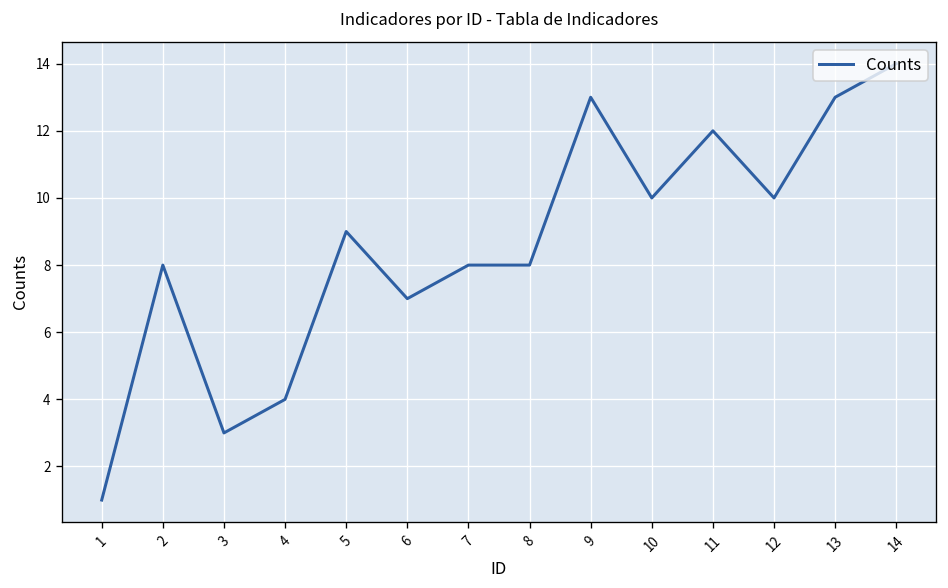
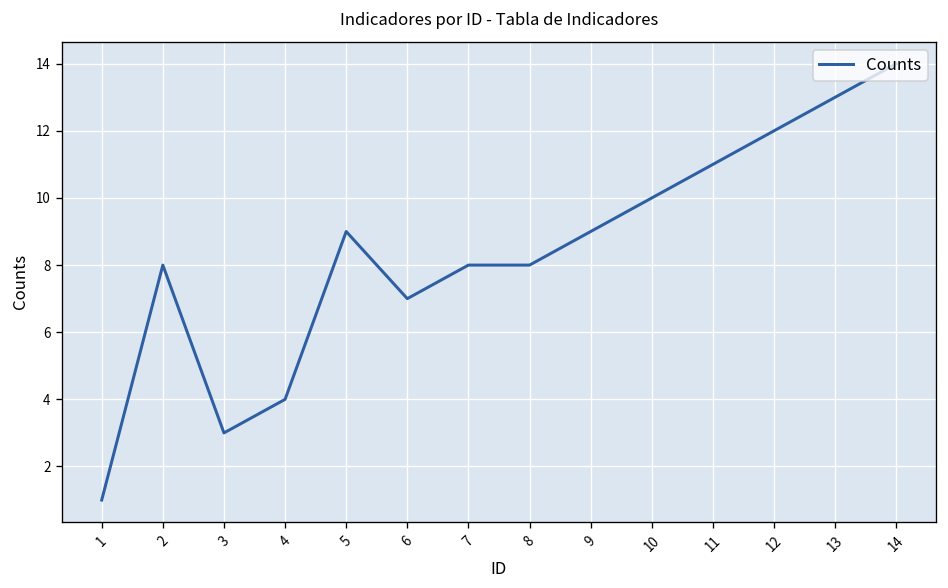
  {
    "1": 1,
    "2": 8,
    "3": 3,
    "4": 4,
    "5": 9,
    "6": 7,
    "7": 8,
    "8": 8,
-   "9": 13,
+   "9": 9,
    "10": 10,
-   "11": 12,
-   "12": 10,
+   "11": 11,
+   "12": 12,
    "13": 13
  }
